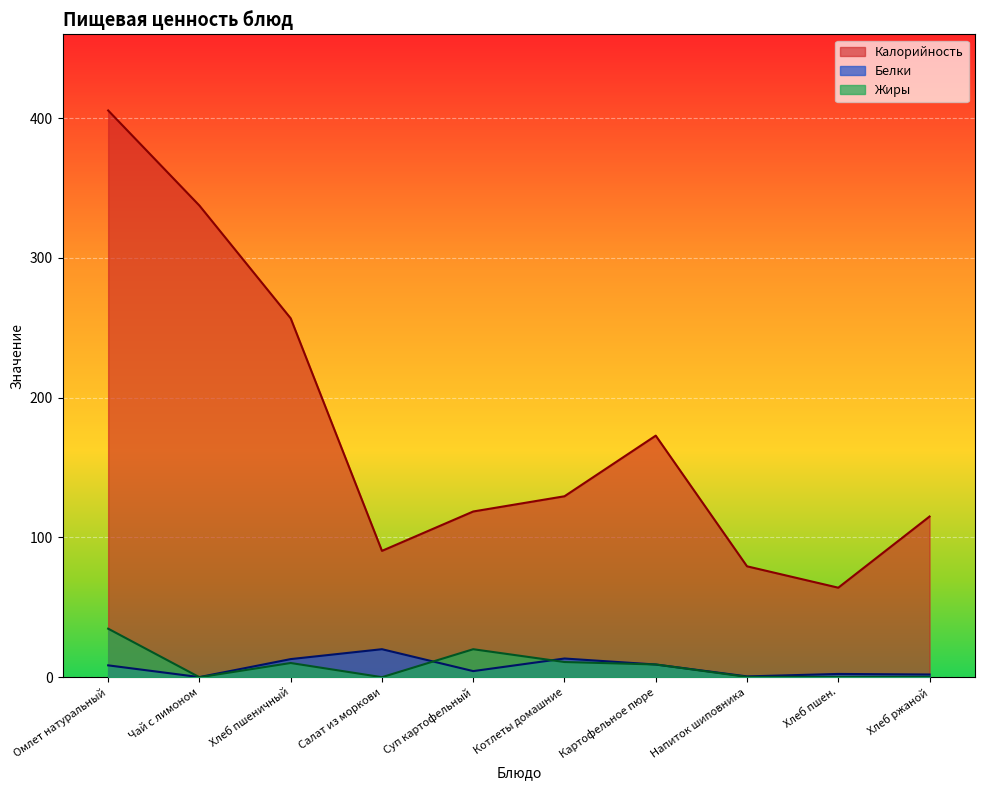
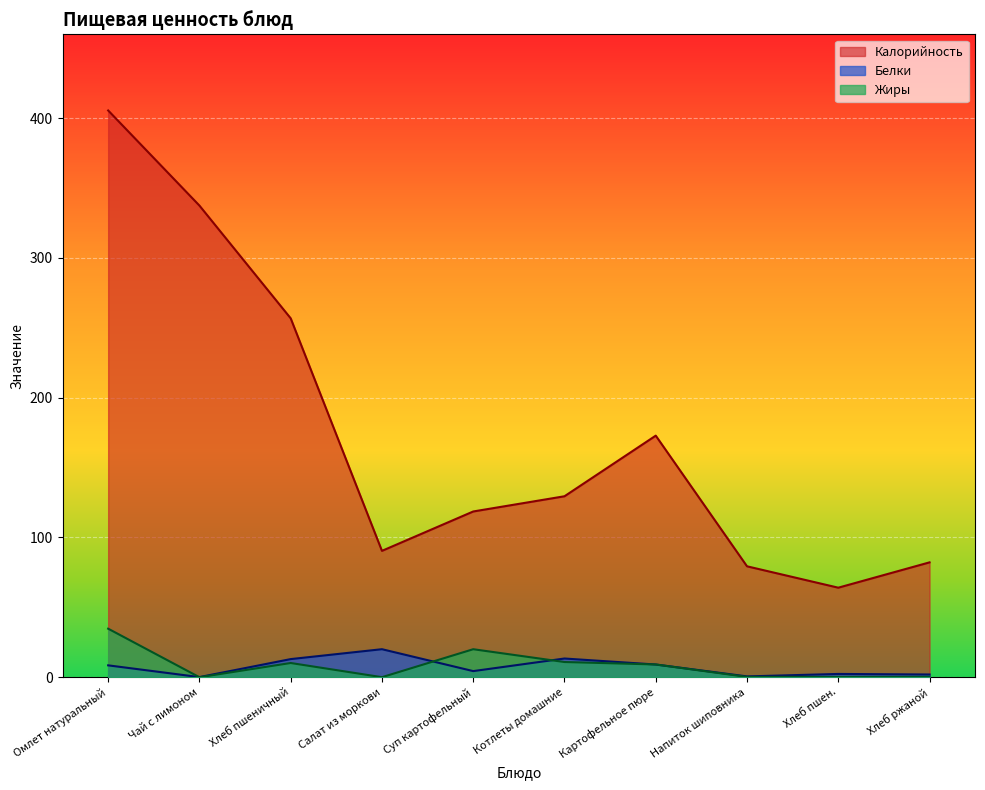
  {
    "Калорийность": {
      "Омлет натуральный": 406,
      "Чай с лимоном": 337,
      "Хлеб пшеничный": 257,
      "Салат из моркови": 90,
      "Суп картофельный": 119,
      "Котлеты домашние": 129,
      "Картофельное пюре": 173,
      "Напиток шиповника": 79,
      "Хлеб пшен.": 64,
-     "Хлеб ржаной": 115
+     "Хлеб ржаной": 82
    },
    "Белки": {
      "Омлет натуральный": 9,
      "Хлеб пшеничный": 13,
      "Салат из моркови": 20,
      "Суп картофельный": 4,
      "Котлеты домашние": 13,
      "Хлеб пшен.": 2
    },
    "Жиры": {
      "Омлет натуральный": 35,
      "Хлеб пшеничный": 10,
      "Салат из моркови": 0,
      "Суп картофельный": 20,
      "Котлеты домашние": 11,
      "Хлеб пшен.": 0
    }
  }
